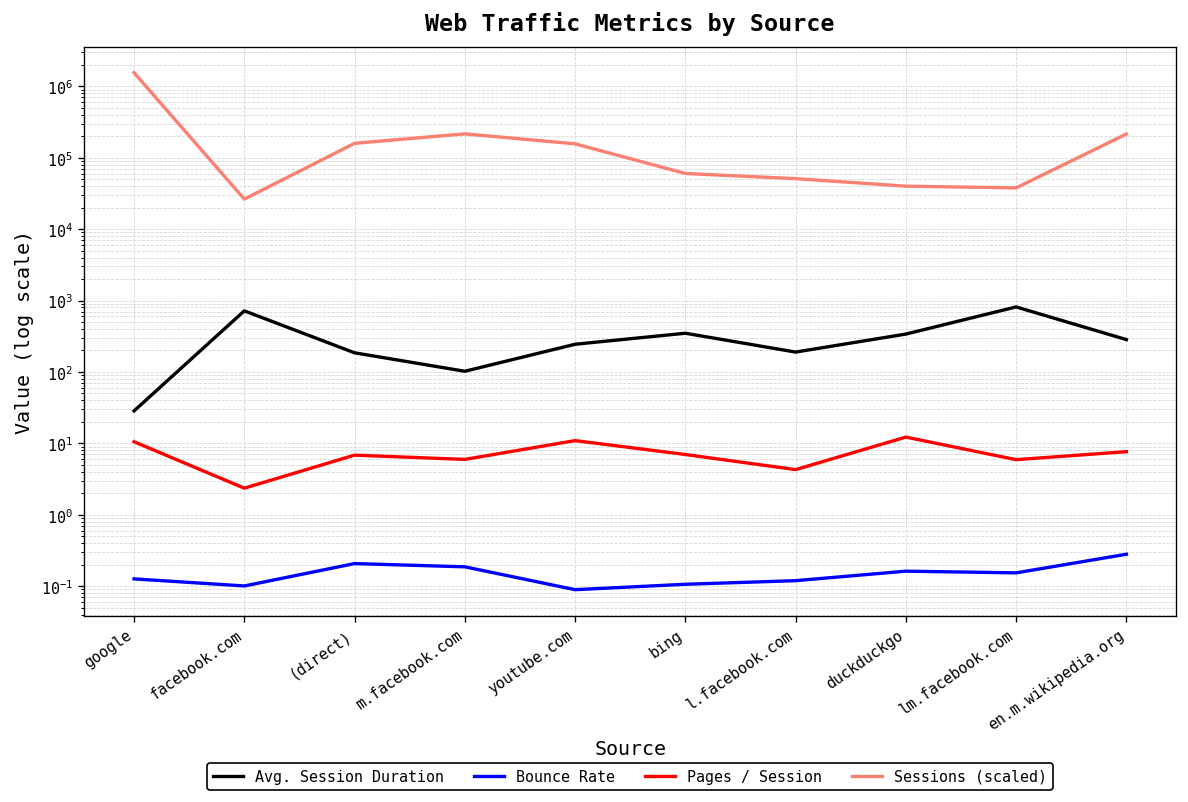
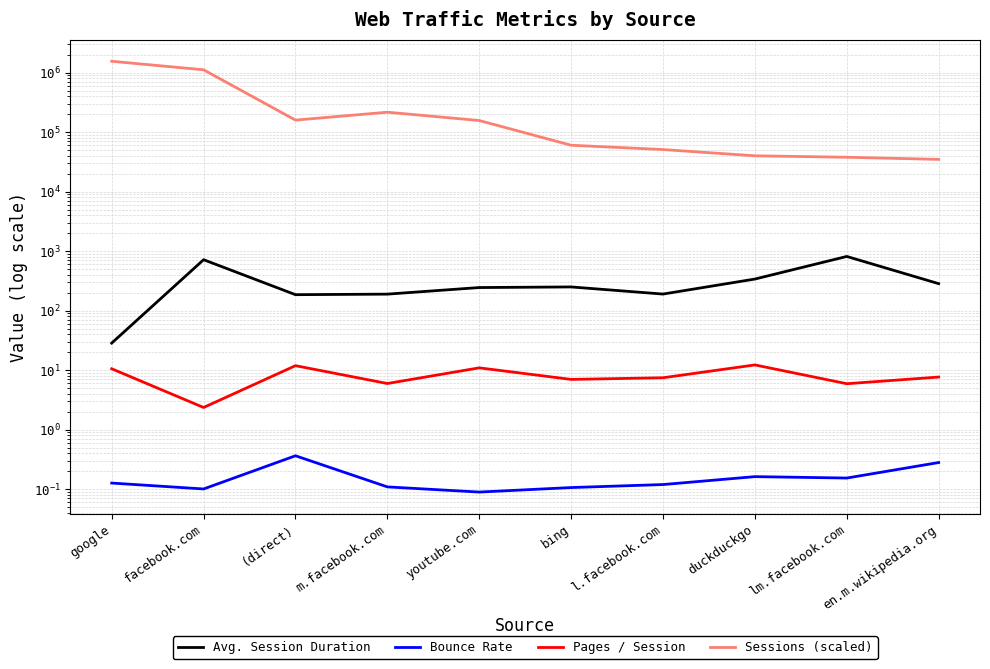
  {
    "Avg. Session Duration": {
      "google": 30,
      "facebook.com": 700,
      "(direct)": 190,
-     "m.facebook.com": 100,
+     "m.facebook.com": 190,
      "youtube.com": 240,
-     "bing": 300,
+     "bing": 250,
      "l.facebook.com": 190,
      "duckduckgo": 300,
      "lm.facebook.com": 800,
      "en.m.wikipedia.org": 300
    },
    "Bounce Rate": {
      "google": 0.13,
      "facebook.com": 0.10,
-     "(direct)": 0.21,
-     "m.facebook.com": 0.19,
+     "(direct)": 0.4,
+     "m.facebook.com": 0.11,
      "youtube.com": 0.09,
      "bing": 0.11,
      "l.facebook.com": 0.12,
      "duckduckgo": 0.16,
      "lm.facebook.com": 0.15,
      "en.m.wikipedia.org": 0.3
    },
    "Pages / Session": {
      "google": 11,
      "facebook.com": 2.4,
-     "(direct)": 7,
+     "(direct)": 12,
      "m.facebook.com": 6,
      "youtube.com": 11,
      "bing": 7,
-     "l.facebook.com": 4,
+     "l.facebook.com": 7,
      "duckduckgo": 12,
      "lm.facebook.com": 6,
      "en.m.wikipedia.org": 8
    },
    "Sessions (scaled)": {
      "google": 1600000,
-     "facebook.com": 30000,
+     "facebook.com": 1100000,
      "(direct)": 160000,
      "m.facebook.com": 220000,
      "youtube.com": 160000,
      "bing": 60000,
      "l.facebook.com": 50000,
      "duckduckgo": 40000,
      "lm.facebook.com": 40000,
-     "en.m.wikipedia.org": 210000
+     "en.m.wikipedia.org": 30000
    }
  }
